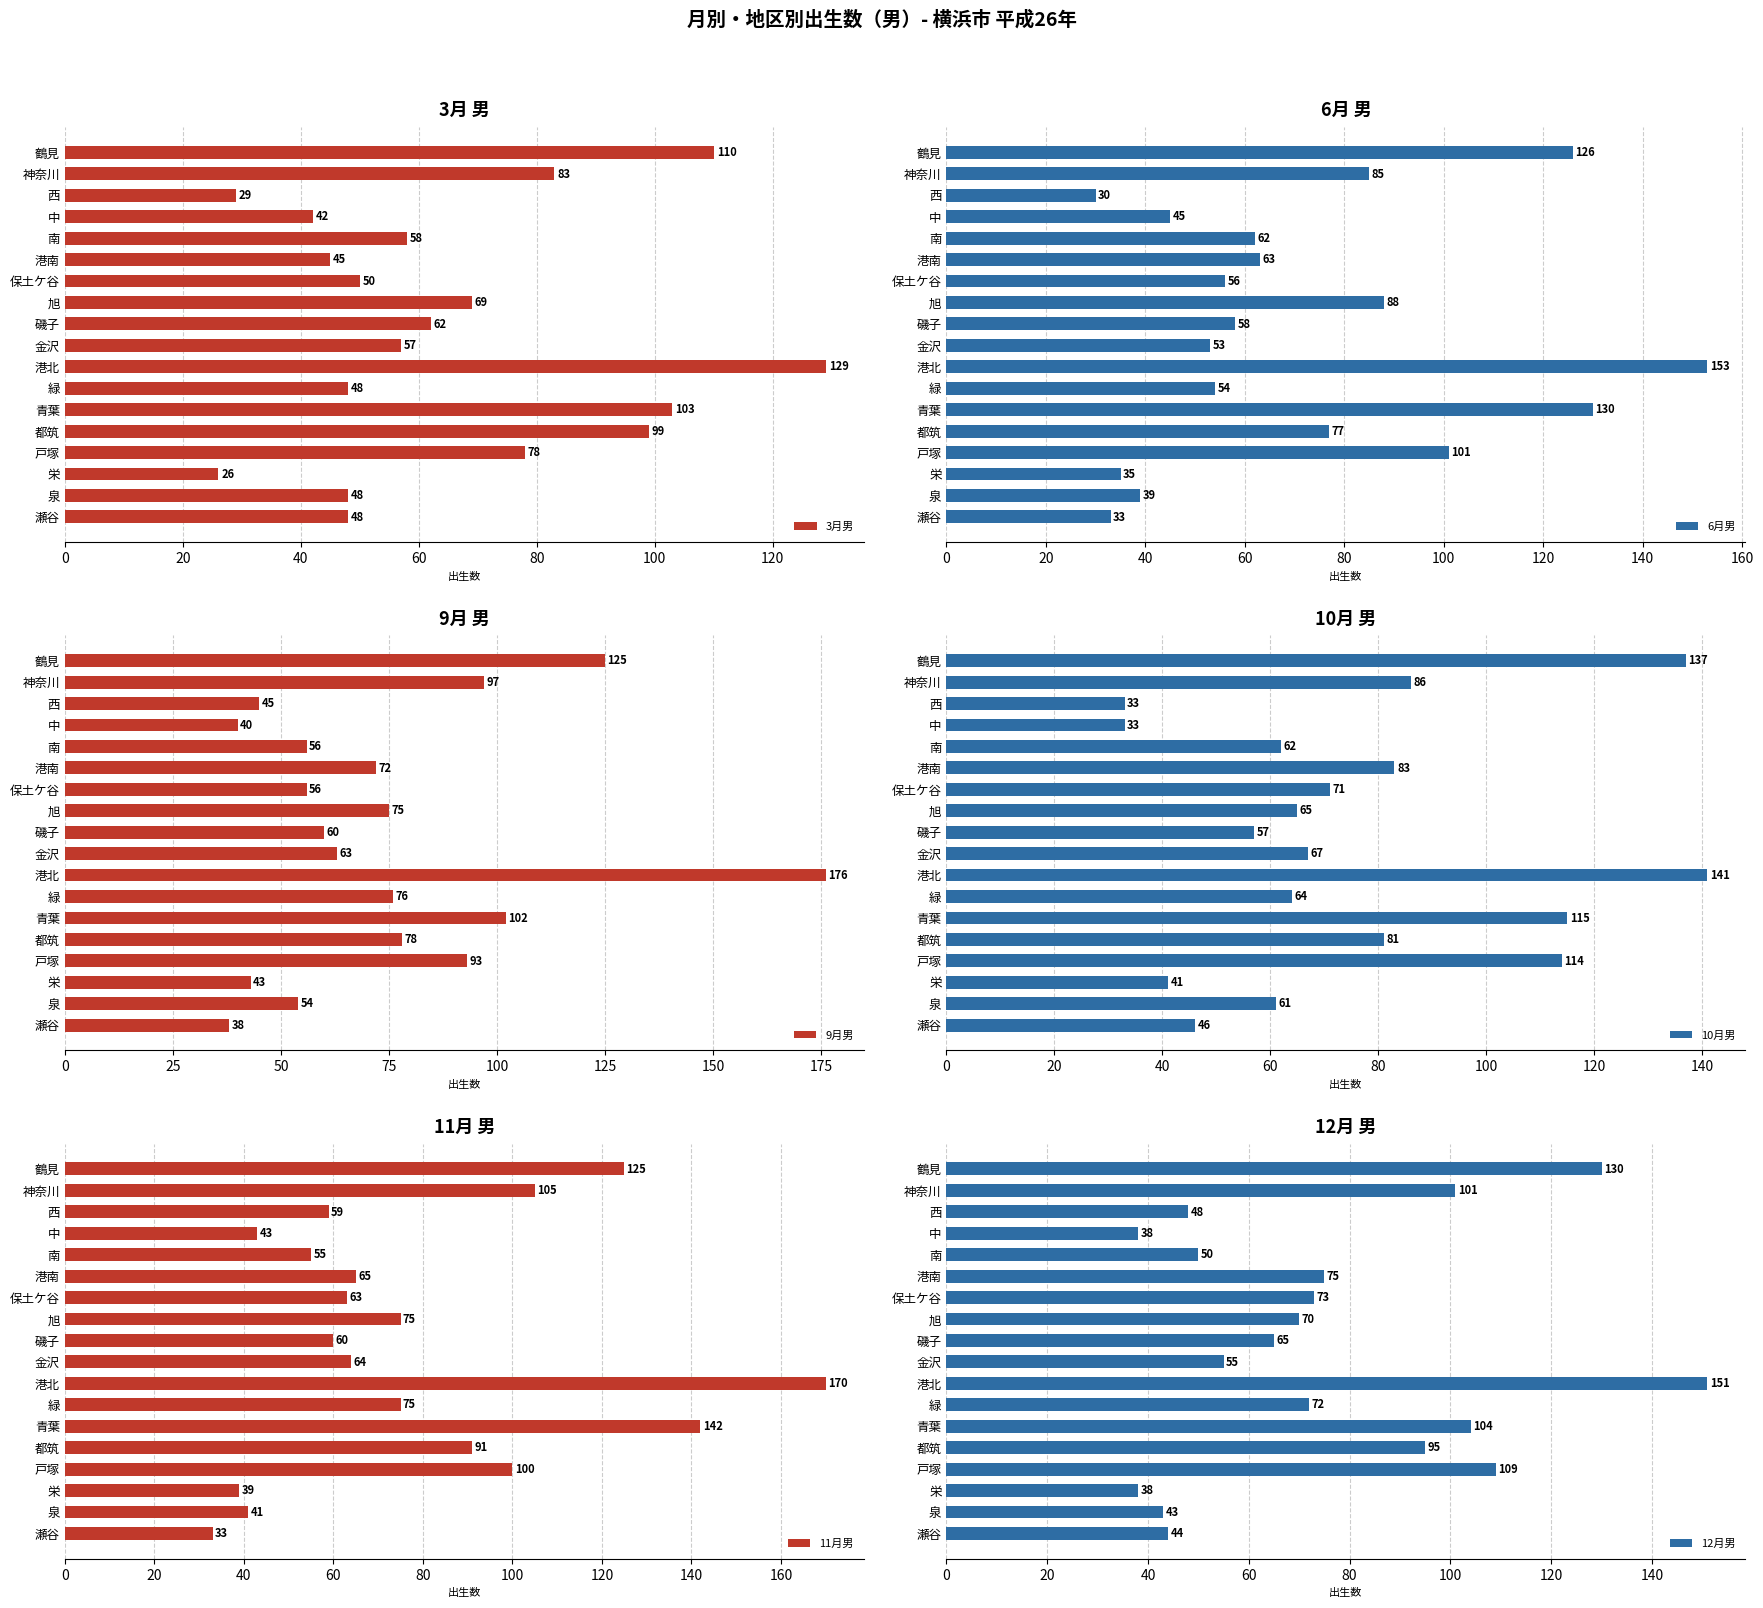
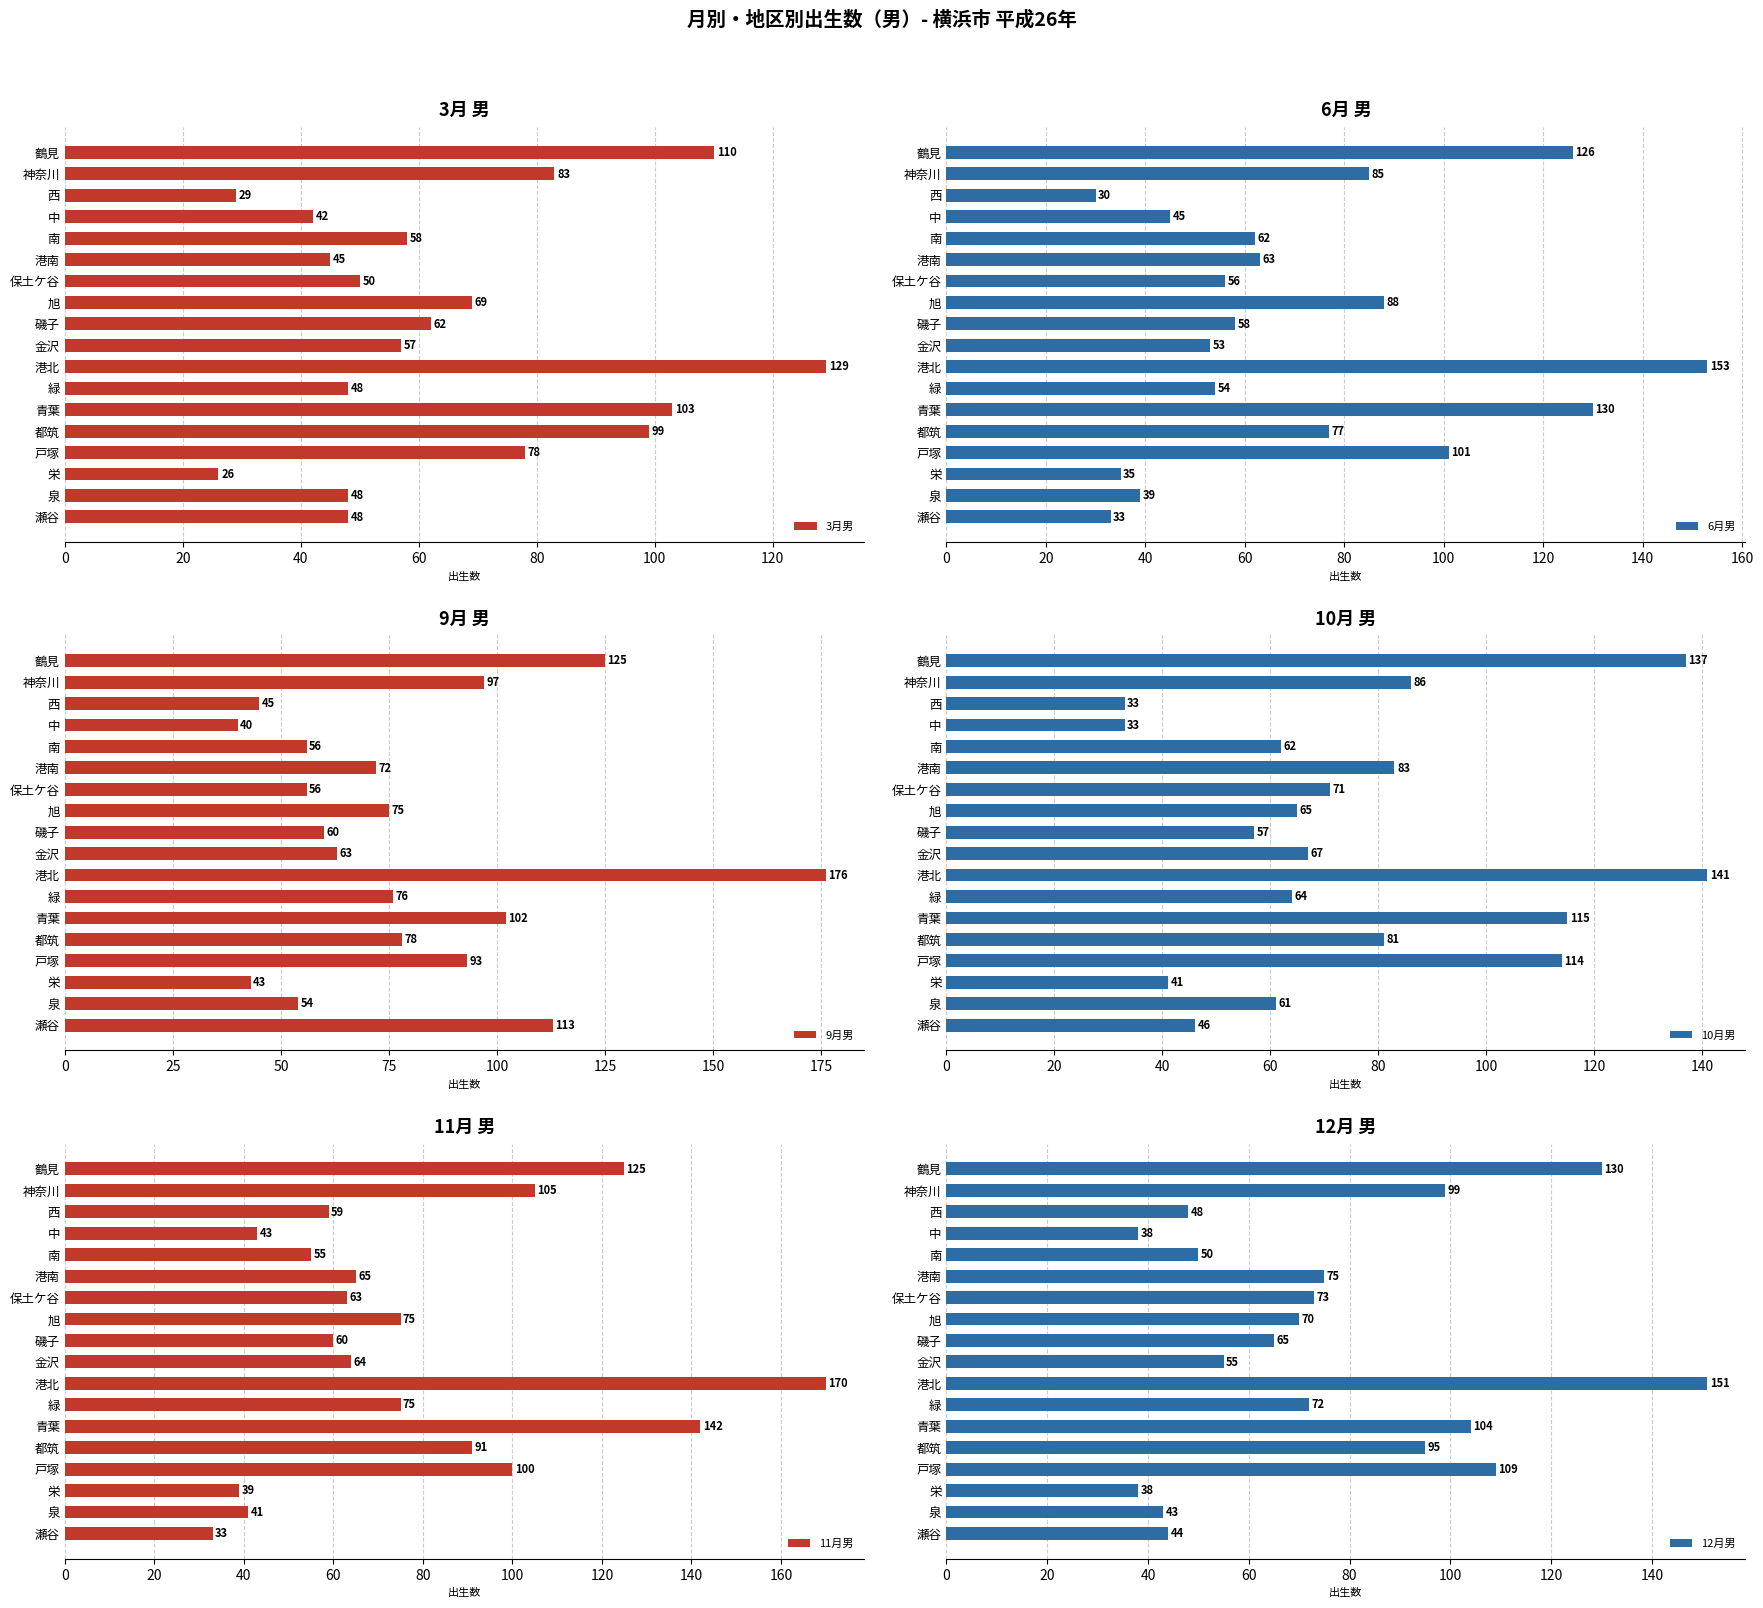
  {
    "3月 男": {
      "鶴見": 110,
      "神奈川": 83,
      "西": 29,
      "中": 42,
      "南": 58,
      "港南": 45,
      "保土ケ谷": 50,
      "旭": 69,
      "磯子": 62,
      "金沢": 57,
      "港北": 129,
      "緑": 48,
      "青葉": 103,
      "都筑": 99,
      "戸塚": 78,
      "栄": 26,
      "泉": 48,
      "瀬谷": 48
    },
    "6月 男": {
      "鶴見": 126,
      "神奈川": 85,
      "西": 30,
      "中": 45,
      "南": 62,
      "港南": 63,
      "保土ケ谷": 56,
      "旭": 88,
      "磯子": 58,
      "金沢": 53,
      "港北": 153,
      "緑": 54,
      "青葉": 130,
      "都筑": 77,
      "戸塚": 101,
      "栄": 35,
      "泉": 39,
      "瀬谷": 33
    },
    "9月 男": {
      "鶴見": 125,
      "神奈川": 97,
      "西": 45,
      "中": 40,
      "南": 56,
      "港南": 72,
      "保土ケ谷": 56,
      "旭": 75,
      "磯子": 60,
      "金沢": 63,
      "港北": 176,
      "緑": 76,
      "青葉": 102,
      "都筑": 78,
      "戸塚": 93,
      "栄": 43,
      "泉": 54,
-     "瀬谷": 38
+     "瀬谷": 113
    },
    "10月 男": {
      "鶴見": 137,
      "神奈川": 86,
      "西": 33,
      "中": 33,
      "南": 62,
      "港南": 83,
      "保土ケ谷": 71,
      "旭": 65,
      "磯子": 57,
      "金沢": 67,
      "港北": 141,
      "緑": 64,
      "青葉": 115,
      "都筑": 81,
      "戸塚": 114,
      "栄": 41,
      "泉": 61,
      "瀬谷": 46
    },
    "11月 男": {
      "鶴見": 125,
      "神奈川": 105,
      "西": 59,
      "中": 43,
      "南": 55,
      "港南": 65,
      "保土ケ谷": 63,
      "旭": 75,
      "磯子": 60,
      "金沢": 64,
      "港北": 170,
      "緑": 75,
      "青葉": 142,
      "都筑": 91,
      "戸塚": 100,
      "栄": 39,
      "泉": 41,
      "瀬谷": 33
    },
    "12月 男": {
      "鶴見": 130,
-     "神奈川": 101,
+     "神奈川": 99,
      "西": 48,
      "中": 38,
      "南": 50,
      "港南": 75,
      "保土ケ谷": 73,
      "旭": 70,
      "磯子": 65,
      "金沢": 55,
      "港北": 151,
      "緑": 72,
      "青葉": 104,
      "都筑": 95,
      "戸塚": 109,
      "栄": 38,
      "泉": 43,
      "瀬谷": 44
    }
  }
